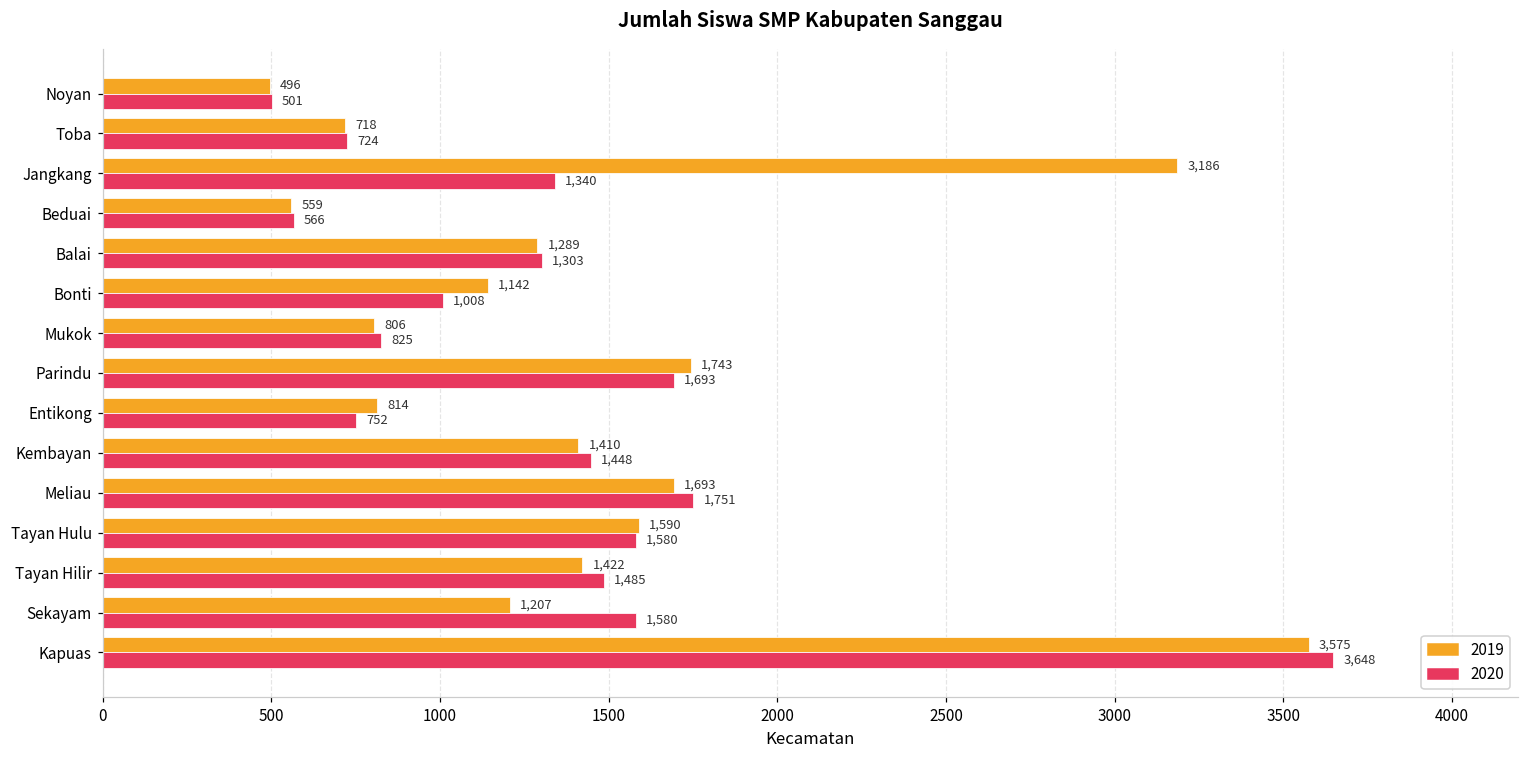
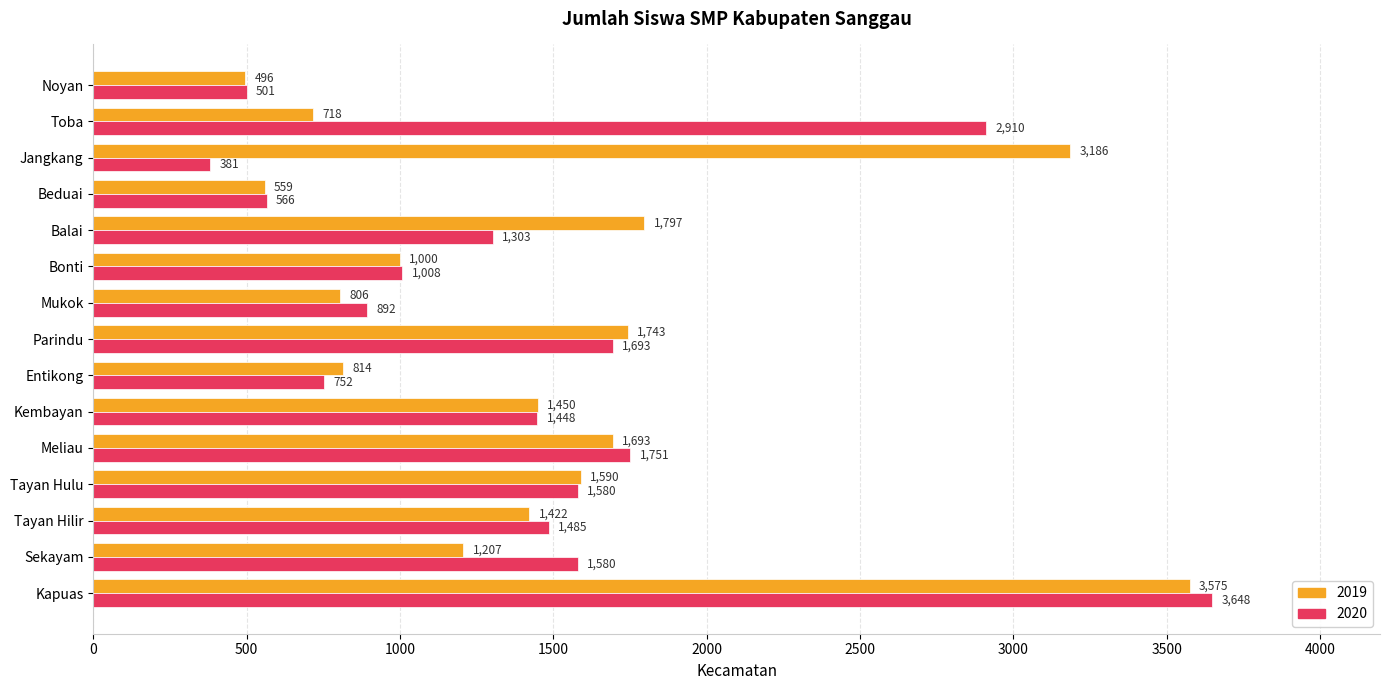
  {
    "2019": {
      "Noyan": "496",
      "Toba": "718",
      "Jangkang": "3,186",
      "Beduai": "559",
-     "Balai": "1,289",
-     "Bonti": "1,142",
+     "Balai": "1,797",
+     "Bonti": "1,000",
      "Mukok": "806",
      "Parindu": "1,743",
      "Entikong": "814",
-     "Kembayan": "1,410",
+     "Kembayan": "1,450",
      "Meliau": "1,693",
      "Tayan Hulu": "1,590",
      "Tayan Hilir": "1,422",
      "Sekayam": "1,207",
      "Kapuas": "3,575"
    },
    "2020": {
      "Noyan": "501",
-     "Toba": "724",
-     "Jangkang": "1,340",
+     "Toba": "2,910",
+     "Jangkang": "381",
      "Beduai": "566",
      "Balai": "1,303",
      "Bonti": "1,008",
-     "Mukok": "825",
+     "Mukok": "892",
      "Parindu": "1,693",
      "Entikong": "752",
      "Kembayan": "1,448",
      "Meliau": "1,751",
      "Tayan Hulu": "1,580",
      "Tayan Hilir": "1,485",
      "Sekayam": "1,580",
      "Kapuas": "3,648"
    }
  }
